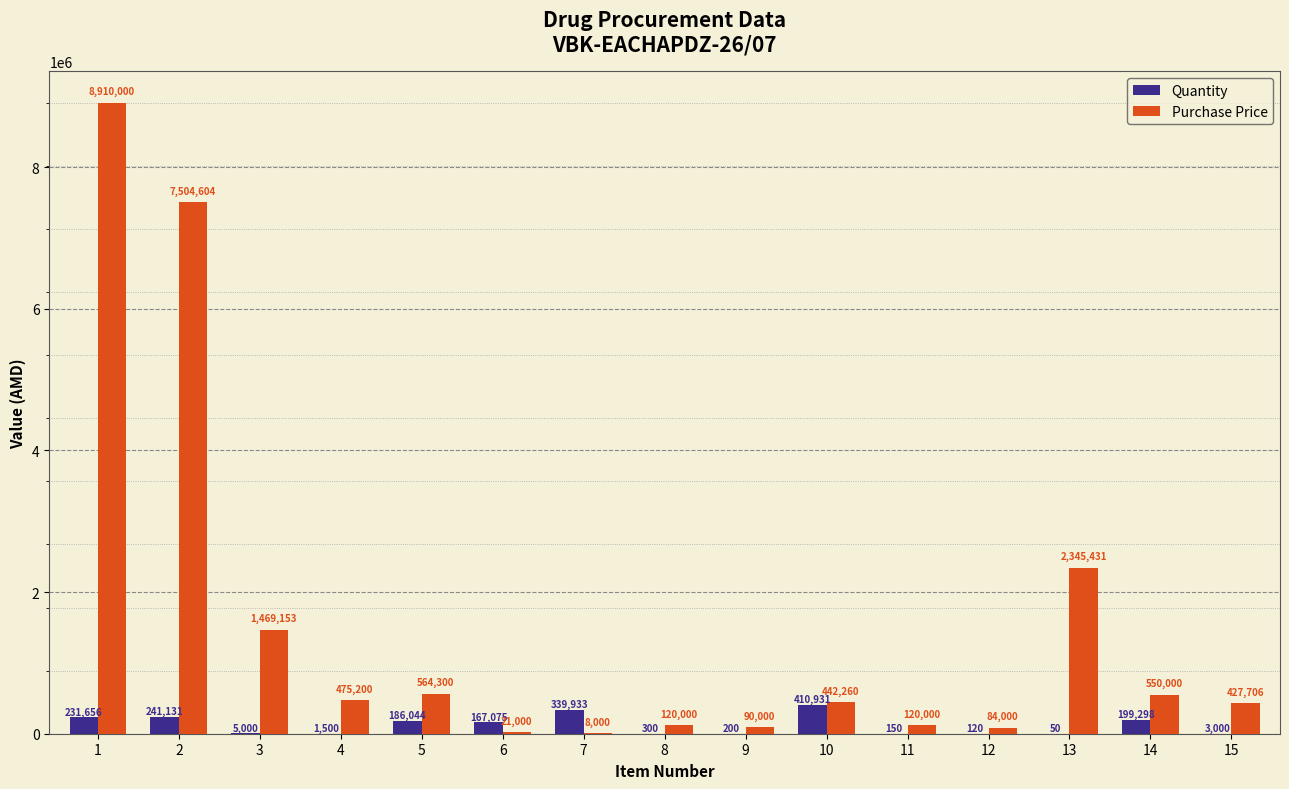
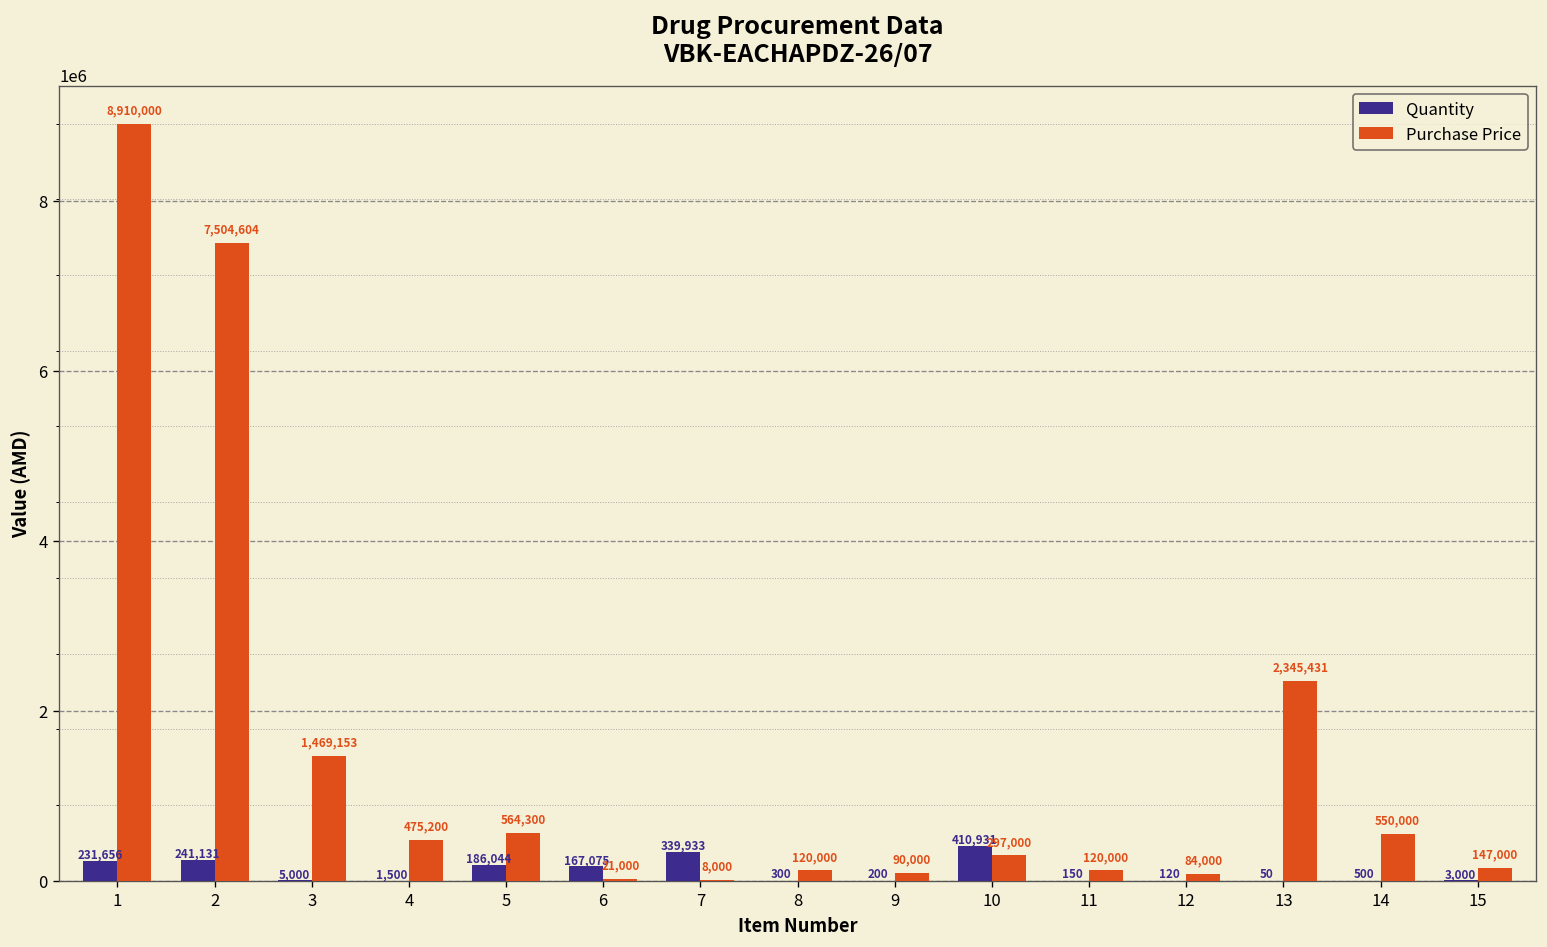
  {
    "Quantity": {
      "1": "231,656",
      "2": "241,131",
      "3": "5,000",
      "4": "1,500",
      "5": "186,044",
      "6": "167,075",
      "7": "339,933",
      "8": "300",
      "9": "200",
      "10": "410,931",
      "11": "150",
      "12": "120",
      "13": "50",
-     "14": "199,298",
+     "14": "500",
      "15": "3,000"
    },
    "Purchase Price": {
      "1": "8,910,000",
      "2": "7,504,604",
      "3": "1,469,153",
      "4": "475,200",
      "5": "564,300",
      "6": "21,000",
      "7": "8,000",
      "8": "120,000",
      "9": "90,000",
-     "10": "442,260",
+     "10": "297,000",
      "11": "120,000",
      "12": "84,000",
      "13": "2,345,431",
      "14": "550,000",
-     "15": "427,706"
+     "15": "147,000"
    }
  }
